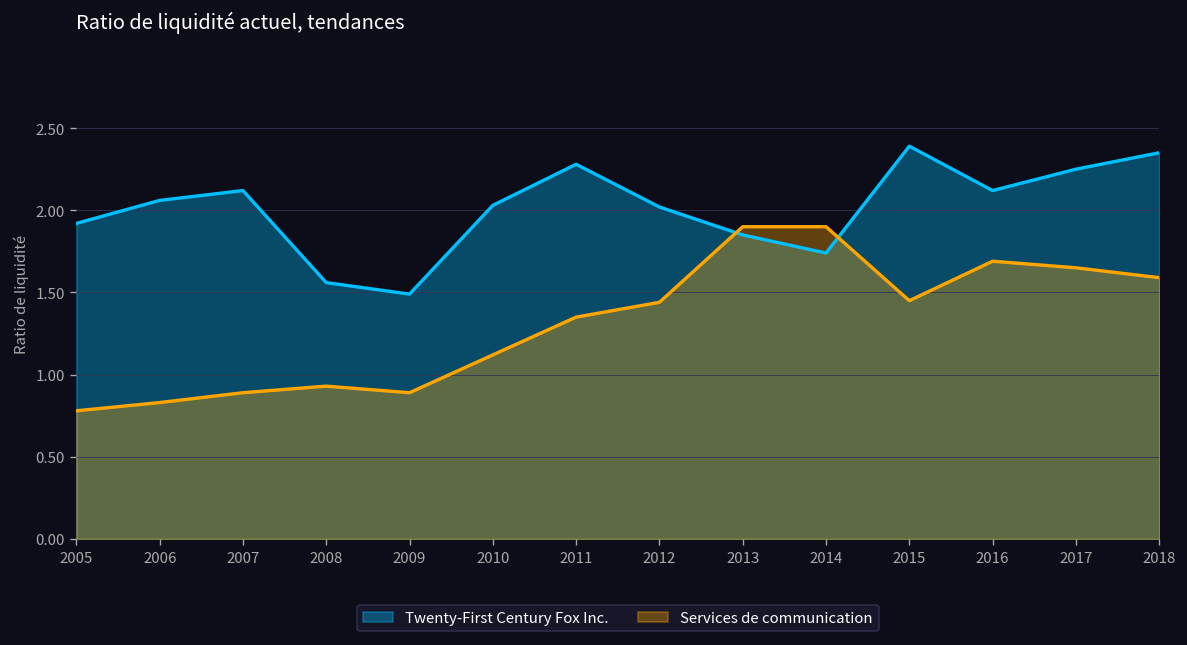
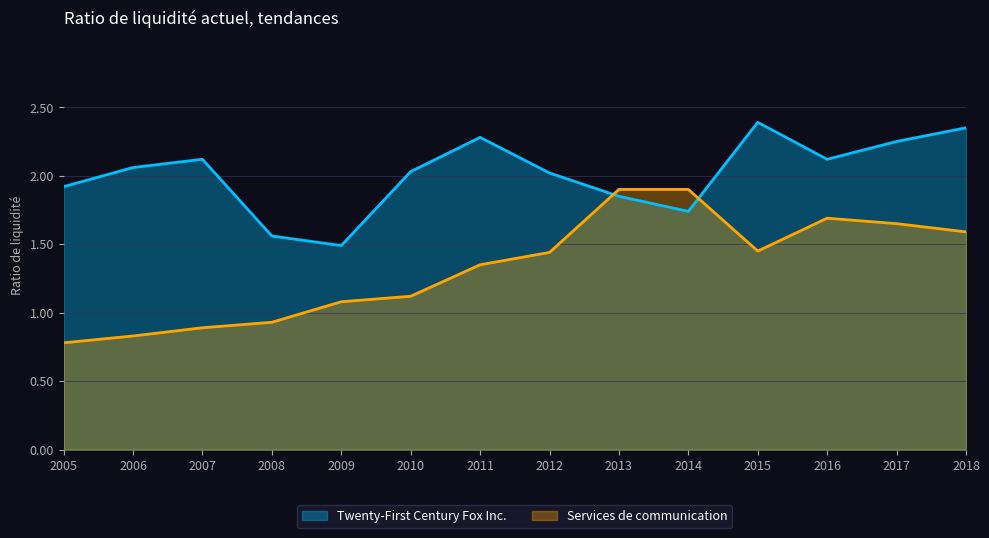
  {
    "Twenty-First Century Fox Inc.": {
      "2005": 1.92,
      "2006": 2.06,
      "2007": 2.12,
      "2008": 1.56,
      "2009": 1.49,
      "2010": 2.03,
      "2011": 2.28,
      "2012": 2.02,
      "2013": 1.85,
      "2014": 1.74,
      "2015": 2.39,
      "2016": 2.12,
      "2017": 2.25,
      "2018": 2.35
    },
    "Services de communication": {
      "2005": 0.78,
      "2006": 0.83,
      "2007": 0.89,
      "2008": 0.93,
-     "2009": 0.89,
+     "2009": 1.08,
      "2010": 1.12,
      "2011": 1.35,
      "2012": 1.44,
      "2013": 1.90,
      "2014": 1.90,
      "2015": 1.45,
      "2016": 1.69,
      "2017": 1.65,
      "2018": 1.59
    }
  }
